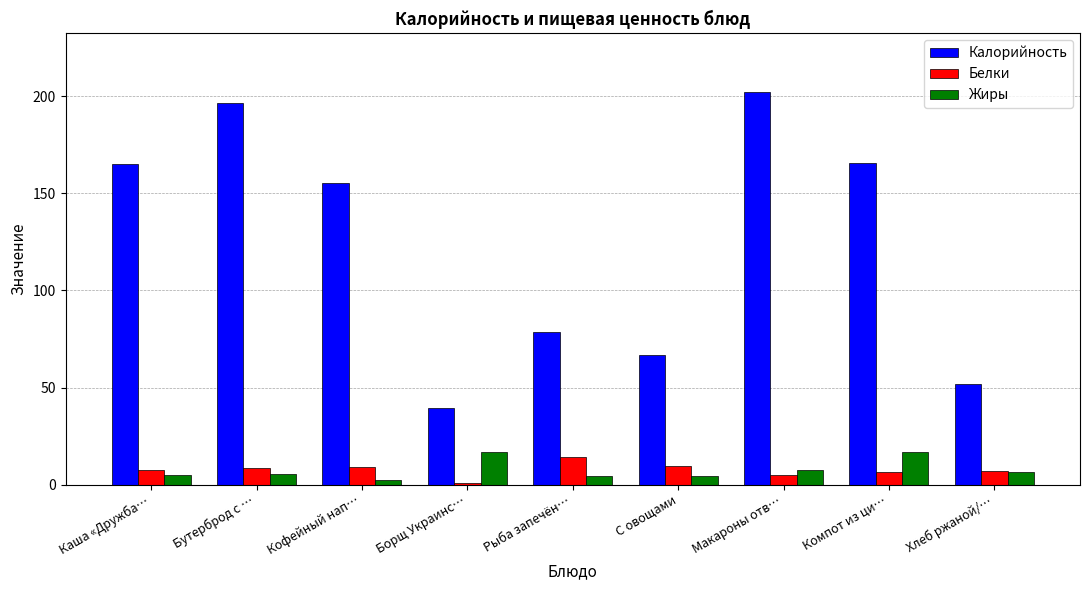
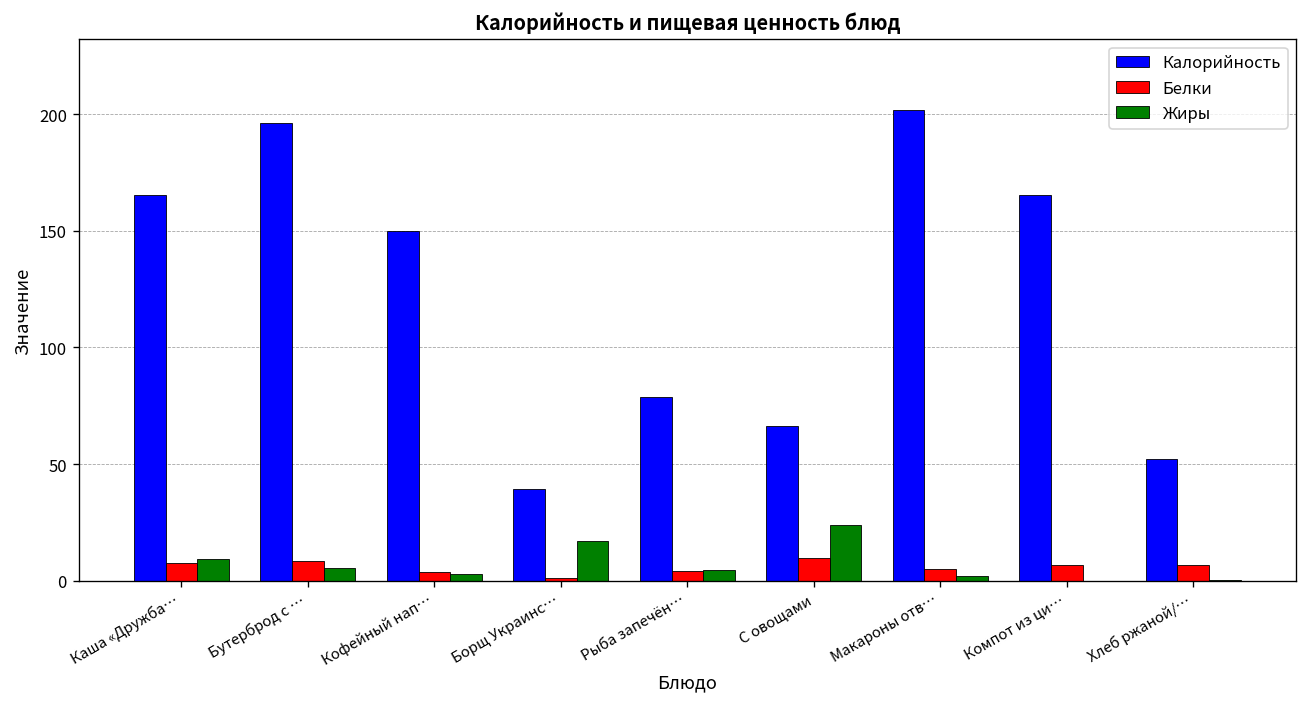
  {
    "Калорийность": {
      "Каша «Дружба…": 165,
      "Бутерброд с …": 196,
-     "Кофейный нап…": 155,
+     "Кофейный нап…": 150,
      "Борщ Украинс…": 39,
      "Рыба запечён…": 79,
      "С овощами": 67,
      "Макароны отв…": 202,
      "Компот из ци…": 166,
      "Хлеб ржаной/…": 52
    },
    "Белки": {
      "Каша «Дружба…": 8,
      "Бутерброд с …": 8,
-     "Кофейный нап…": 9,
-     "Рыба запечён…": 14,
+     "Кофейный нап…": 4,
+     "Рыба запечён…": 4,
      "С овощами": 10,
      "Макароны отв…": 5,
      "Компот из ци…": 7,
      "Хлеб ржаной/…": 7
    },
    "Жиры": {
-     "Каша «Дружба…": 5,
+     "Каша «Дружба…": 9,
      "Бутерброд с …": 6,
      "Кофейный нап…": 3,
      "Борщ Украинс…": 17,
      "Рыба запечён…": 5,
-     "С овощами": 5,
-     "Макароны отв…": 8,
-     "Компот из ци…": 17,
-     "Хлеб ржаной/…": 6
+     "С овощами": 24,
+     "Макароны отв…": 2,
+     "Компот из ци…": 0,
+     "Хлеб ржаной/…": 0
    }
  }
